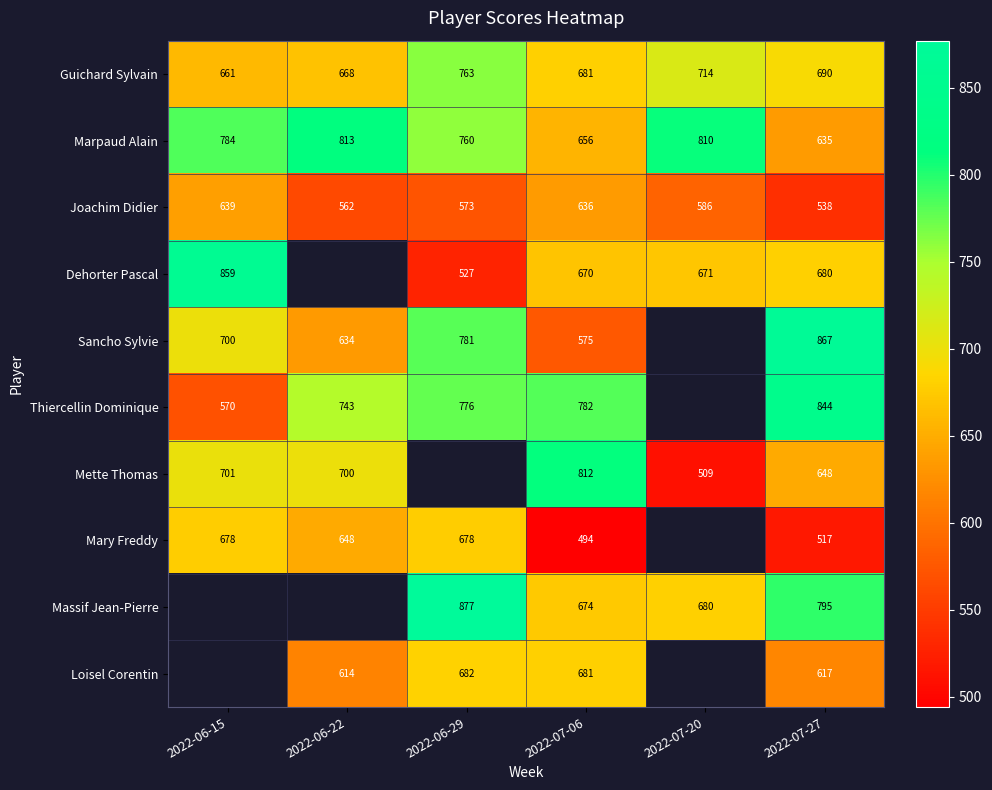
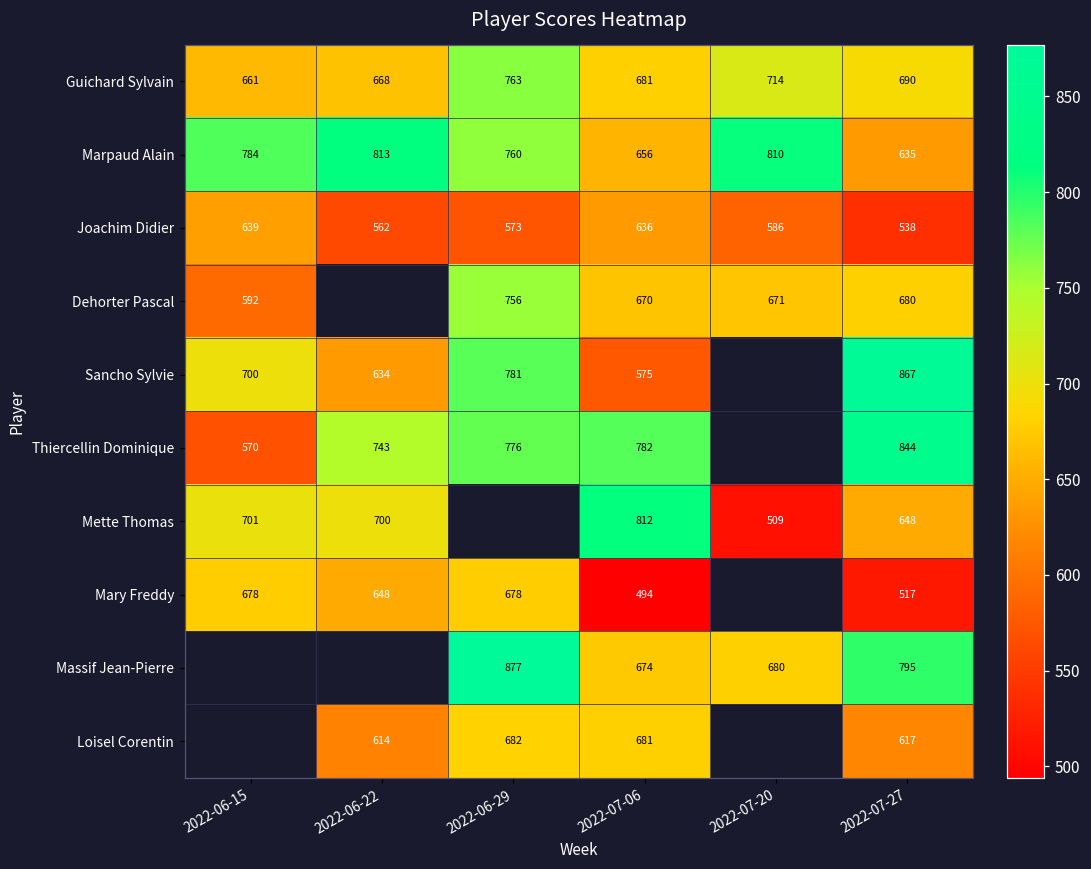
  {
    "Guichard Sylvain": {
      "2022-06-15": 661,
      "2022-06-22": 668,
      "2022-06-29": 763,
      "2022-07-06": 681,
      "2022-07-20": 714,
      "2022-07-27": 690
    },
    "Marpaud Alain": {
      "2022-06-15": 784,
      "2022-06-22": 813,
      "2022-06-29": 760,
      "2022-07-06": 656,
      "2022-07-20": 810,
      "2022-07-27": 635
    },
    "Joachim Didier": {
      "2022-06-15": 639,
      "2022-06-22": 562,
      "2022-06-29": 573,
      "2022-07-06": 636,
      "2022-07-20": 586,
      "2022-07-27": 538
    },
    "Dehorter Pascal": {
-     "2022-06-15": 859,
-     "2022-06-29": 527,
+     "2022-06-15": 592,
+     "2022-06-29": 756,
      "2022-07-06": 670,
      "2022-07-20": 671,
      "2022-07-27": 680
    },
    "Sancho Sylvie": {
      "2022-06-15": 700,
      "2022-06-22": 634,
      "2022-06-29": 781,
      "2022-07-06": 575,
      "2022-07-27": 867
    },
    "Thiercellin Dominique": {
      "2022-06-15": 570,
      "2022-06-22": 743,
      "2022-06-29": 776,
      "2022-07-06": 782,
      "2022-07-27": 844
    },
    "Mette Thomas": {
      "2022-06-15": 701,
      "2022-06-22": 700,
      "2022-07-06": 812,
      "2022-07-20": 509,
      "2022-07-27": 648
    },
    "Mary Freddy": {
      "2022-06-15": 678,
      "2022-06-22": 648,
      "2022-06-29": 678,
      "2022-07-06": 494,
      "2022-07-27": 517
    },
    "Massif Jean-Pierre": {
      "2022-06-29": 877,
      "2022-07-06": 674,
      "2022-07-20": 680,
      "2022-07-27": 795
    },
    "Loisel Corentin": {
      "2022-06-22": 614,
      "2022-06-29": 682,
      "2022-07-06": 681,
      "2022-07-27": 617
    }
  }
